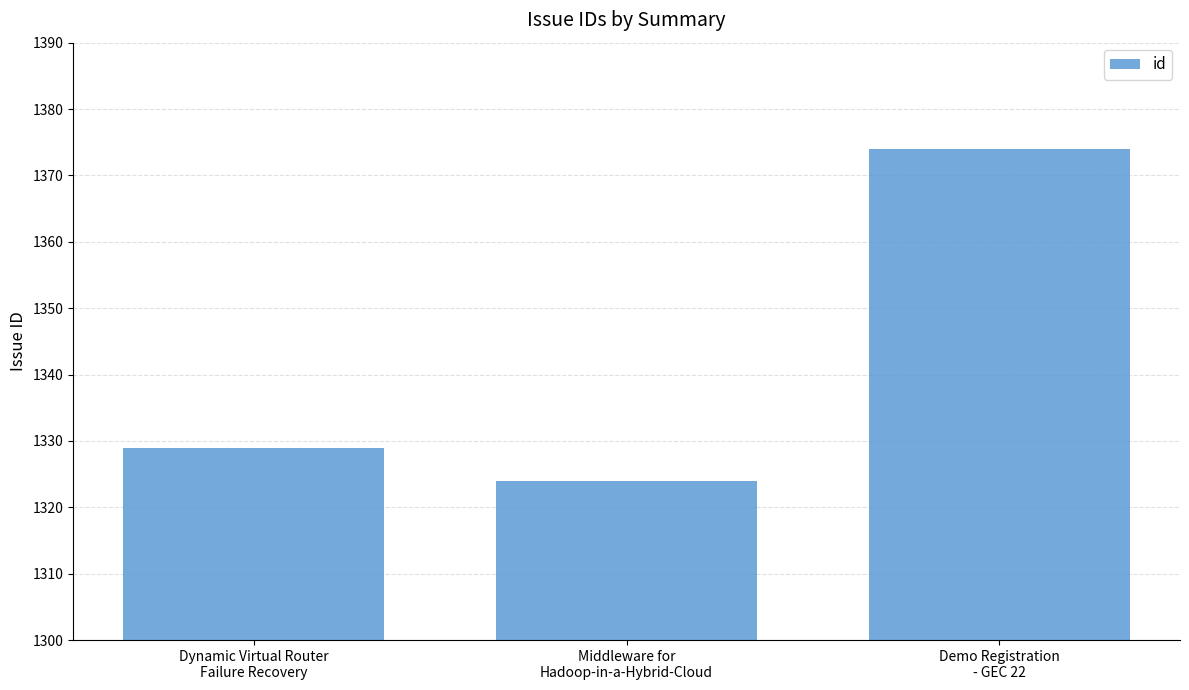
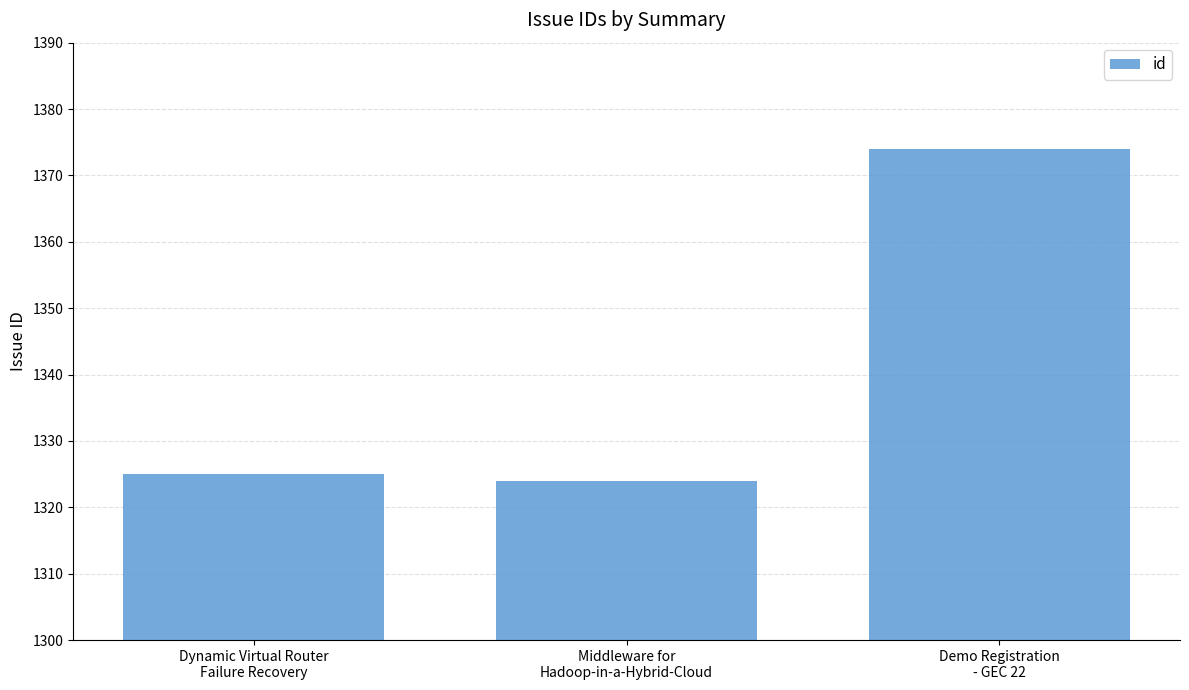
  {
-   "Dynamic Virtual Router Failure Recovery": 1329,
+   "Dynamic Virtual Router Failure Recovery": 1325,
    "Middleware for Hadoop-in-a-Hybrid-Cloud": 1324,
    "Demo Registration - GEC 22": 1374
  }
